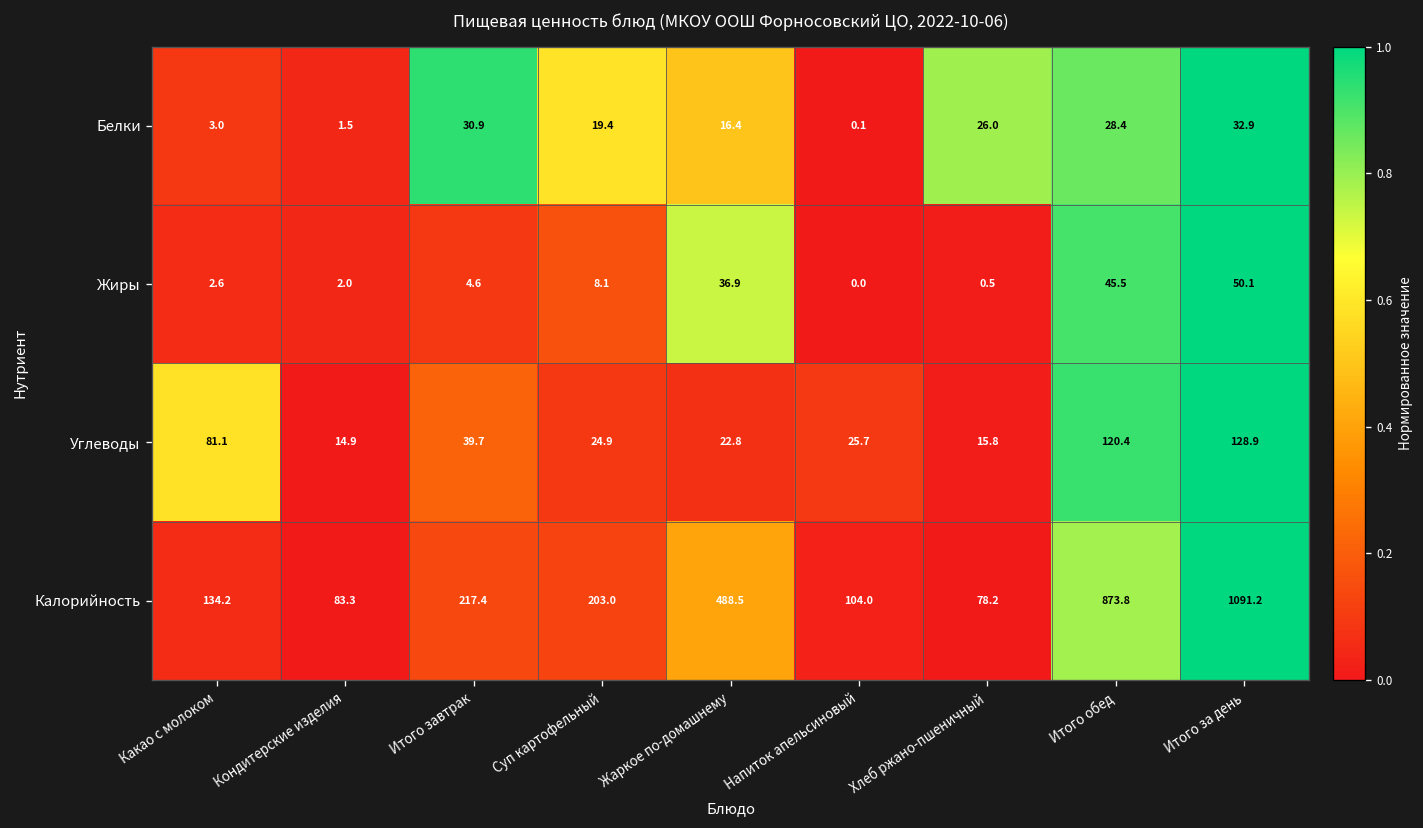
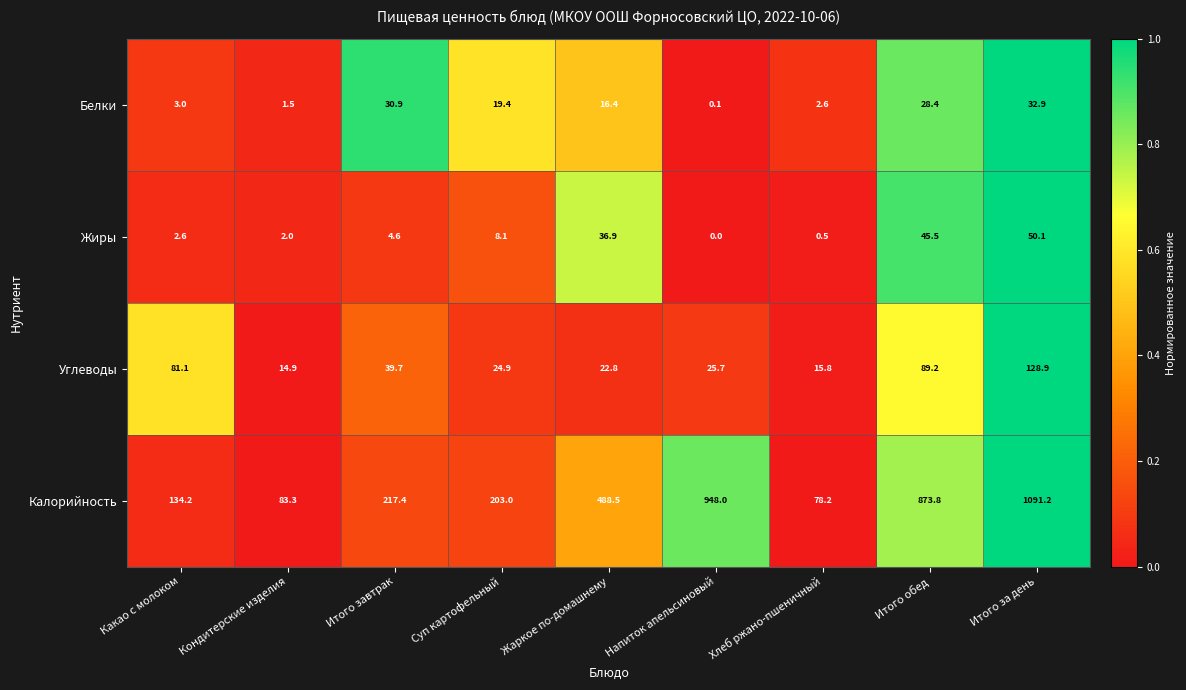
  {
    "Белки": {
      "Какао с молоком": 3.0,
      "Кондитерские изделия": 1.5,
      "Итого завтрак": 30.9,
      "Суп картофельный": 19.4,
      "Жаркое по-домашнему": 16.4,
      "Напиток апельсиновый": 0.1,
-     "Хлеб ржано-пшеничный": 26.0,
+     "Хлеб ржано-пшеничный": 2.6,
      "Итого обед": 28.4,
      "Итого за день": 32.9
    },
    "Жиры": {
      "Какао с молоком": 2.6,
      "Кондитерские изделия": 2.0,
      "Итого завтрак": 4.6,
      "Суп картофельный": 8.1,
      "Жаркое по-домашнему": 36.9,
      "Напиток апельсиновый": 0.0,
      "Хлеб ржано-пшеничный": 0.5,
      "Итого обед": 45.5,
      "Итого за день": 50.1
    },
    "Углеводы": {
      "Какао с молоком": 81.1,
      "Кондитерские изделия": 14.9,
      "Итого завтрак": 39.7,
      "Суп картофельный": 24.9,
      "Жаркое по-домашнему": 22.8,
      "Напиток апельсиновый": 25.7,
      "Хлеб ржано-пшеничный": 15.8,
-     "Итого обед": 120.4,
+     "Итого обед": 89.2,
      "Итого за день": 128.9
    },
    "Калорийность": {
      "Какао с молоком": 134.2,
      "Кондитерские изделия": 83.3,
      "Итого завтрак": 217.4,
      "Суп картофельный": 203.0,
      "Жаркое по-домашнему": 488.5,
-     "Напиток апельсиновый": 104.0,
+     "Напиток апельсиновый": 948.0,
      "Хлеб ржано-пшеничный": 78.2,
      "Итого обед": 873.8,
      "Итого за день": 1091.2
    }
  }
